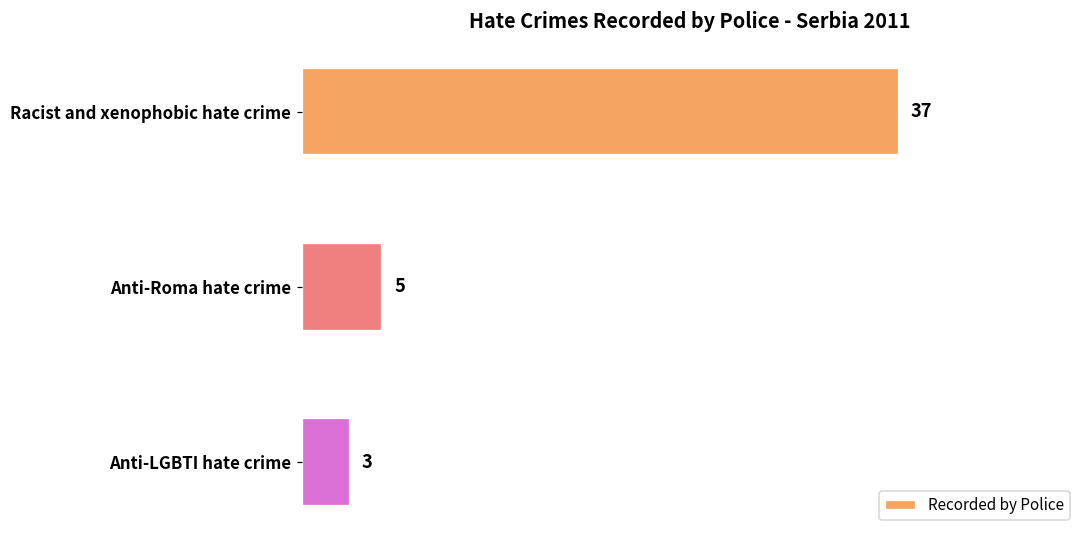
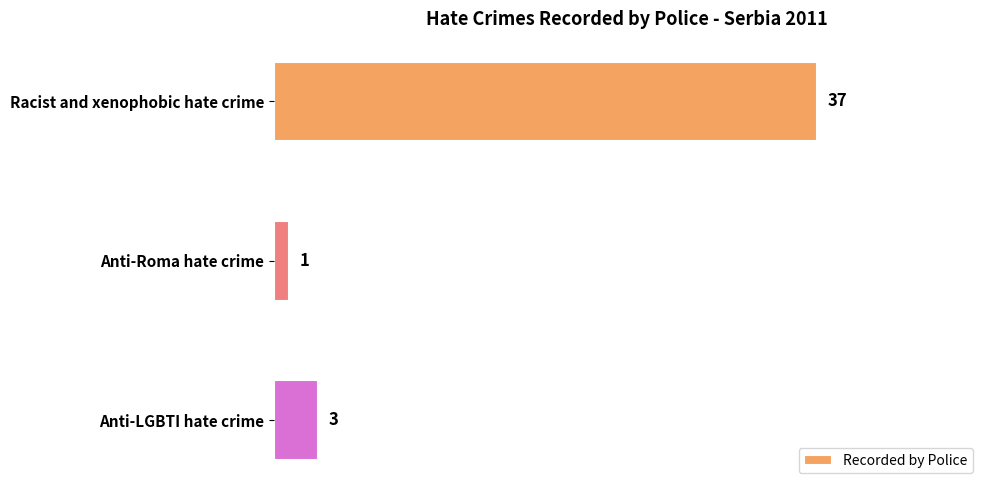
  {
    "Racist and xenophobic hate crime": 37,
-   "Anti-Roma hate crime": 5,
+   "Anti-Roma hate crime": 1,
    "Anti-LGBTI hate crime": 3
  }
